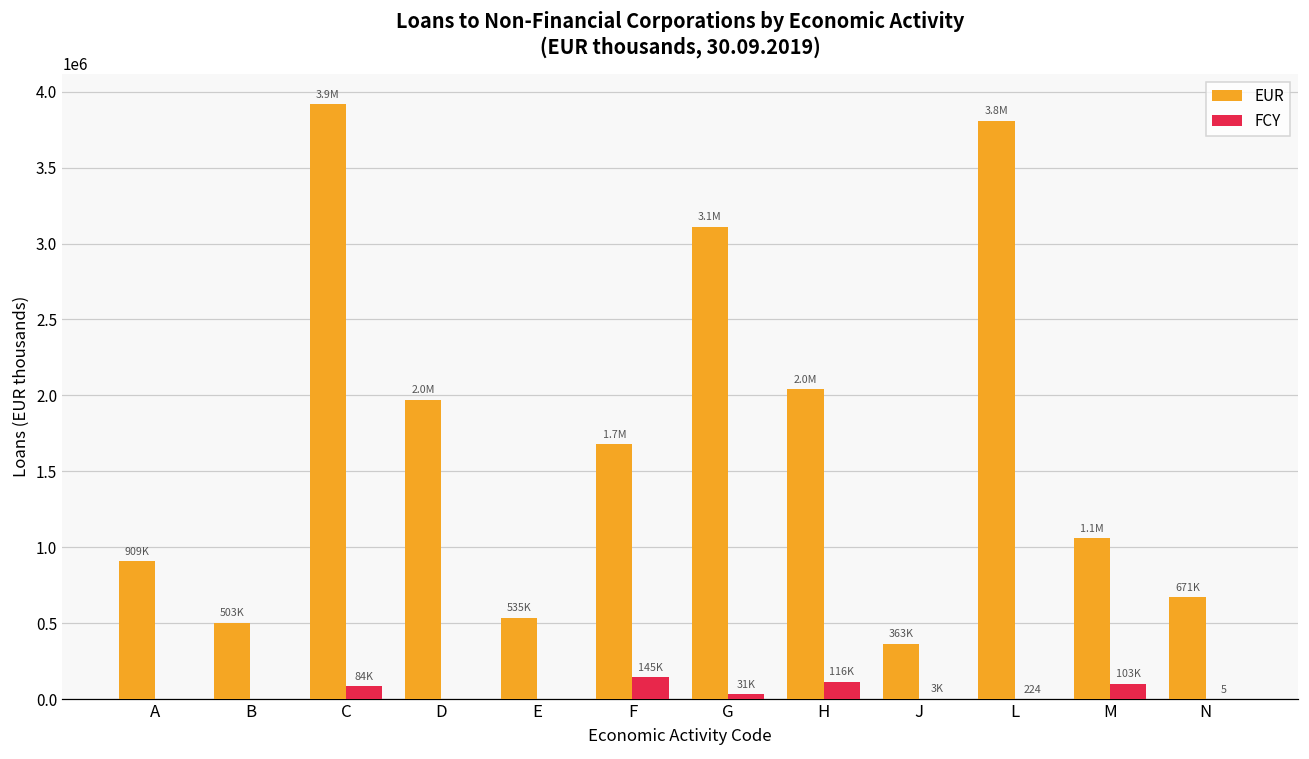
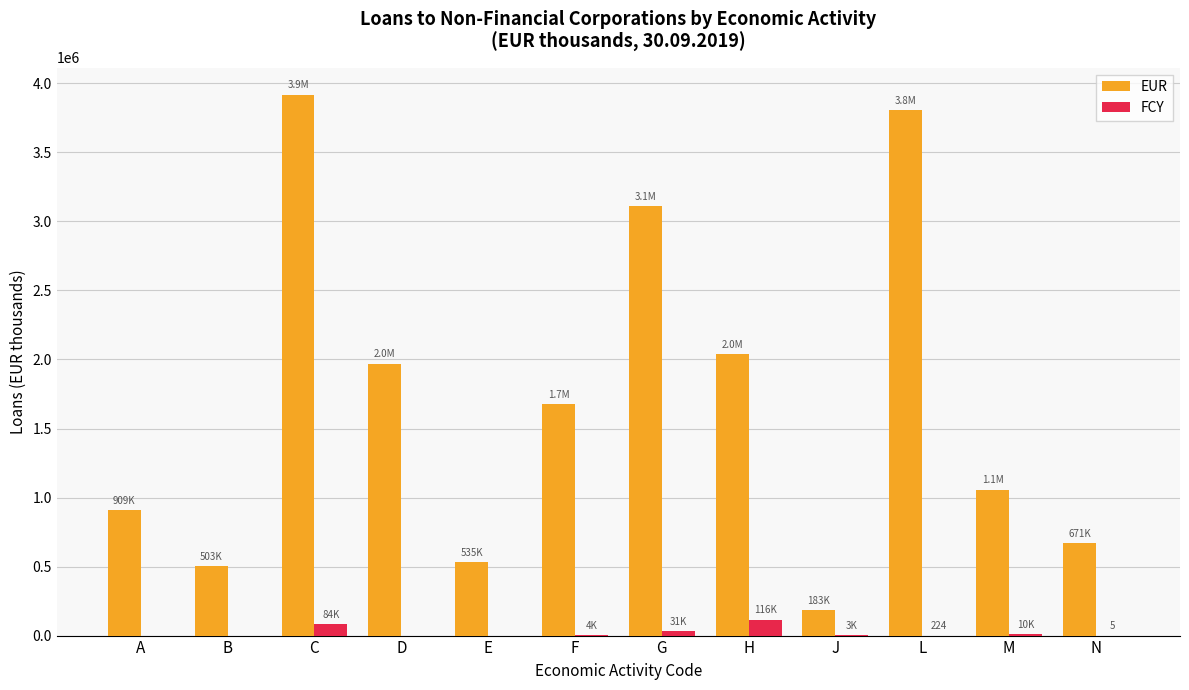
  {
    "EUR": {
      "A": "909K",
      "B": "503K",
      "C": "3.9M",
      "D": "2.0M",
      "E": "535K",
      "F": "1.7M",
      "G": "3.1M",
      "H": "2.0M",
-     "J": "363K",
+     "J": "183K",
      "L": "3.8M",
      "M": "1.1M",
      "N": "671K"
    },
    "FCY": {
      "C": "84K",
-     "F": "145K",
+     "F": "4K",
      "G": "31K",
      "H": "116K",
      "J": "3K",
      "L": "224",
-     "M": "103K",
+     "M": "10K",
      "N": "5"
    }
  }
